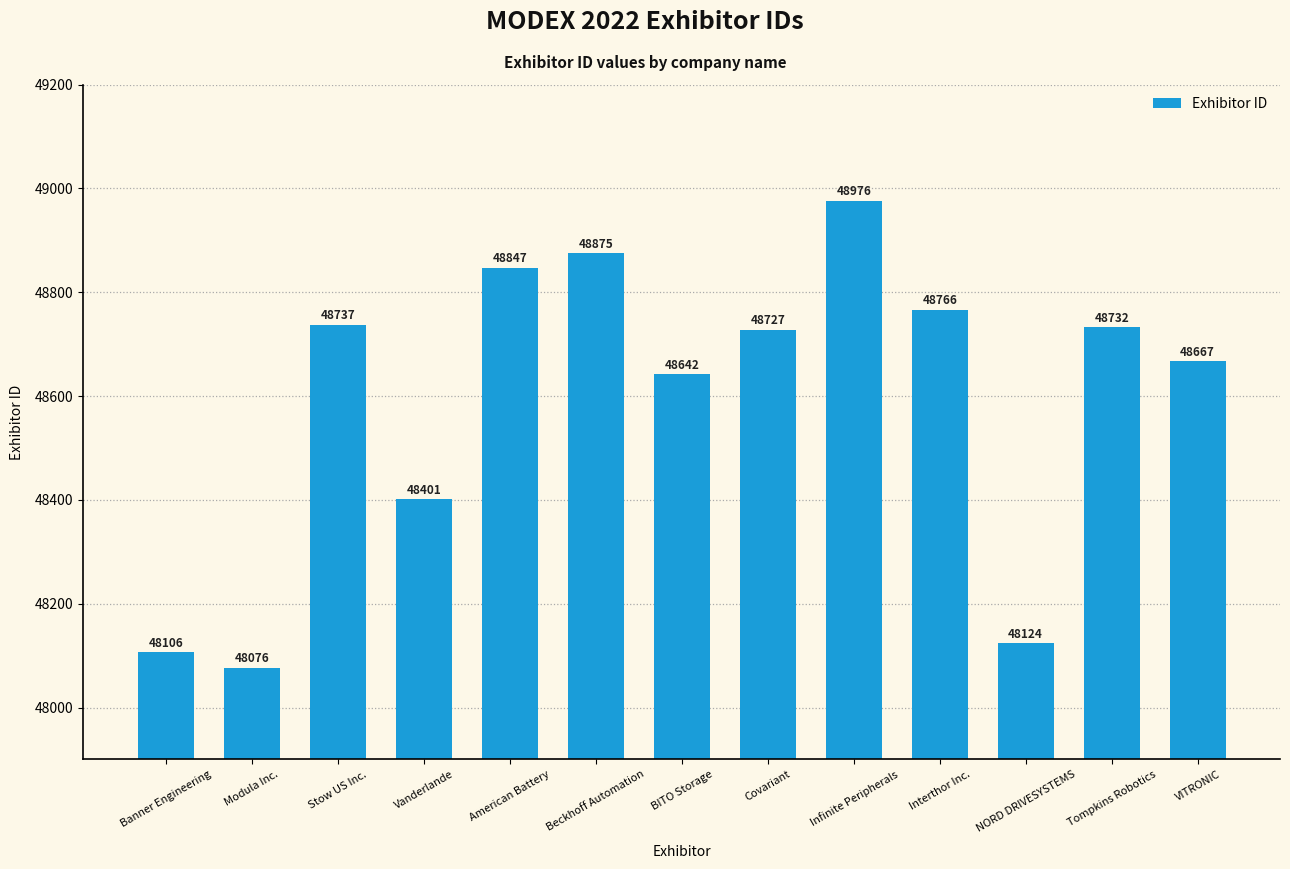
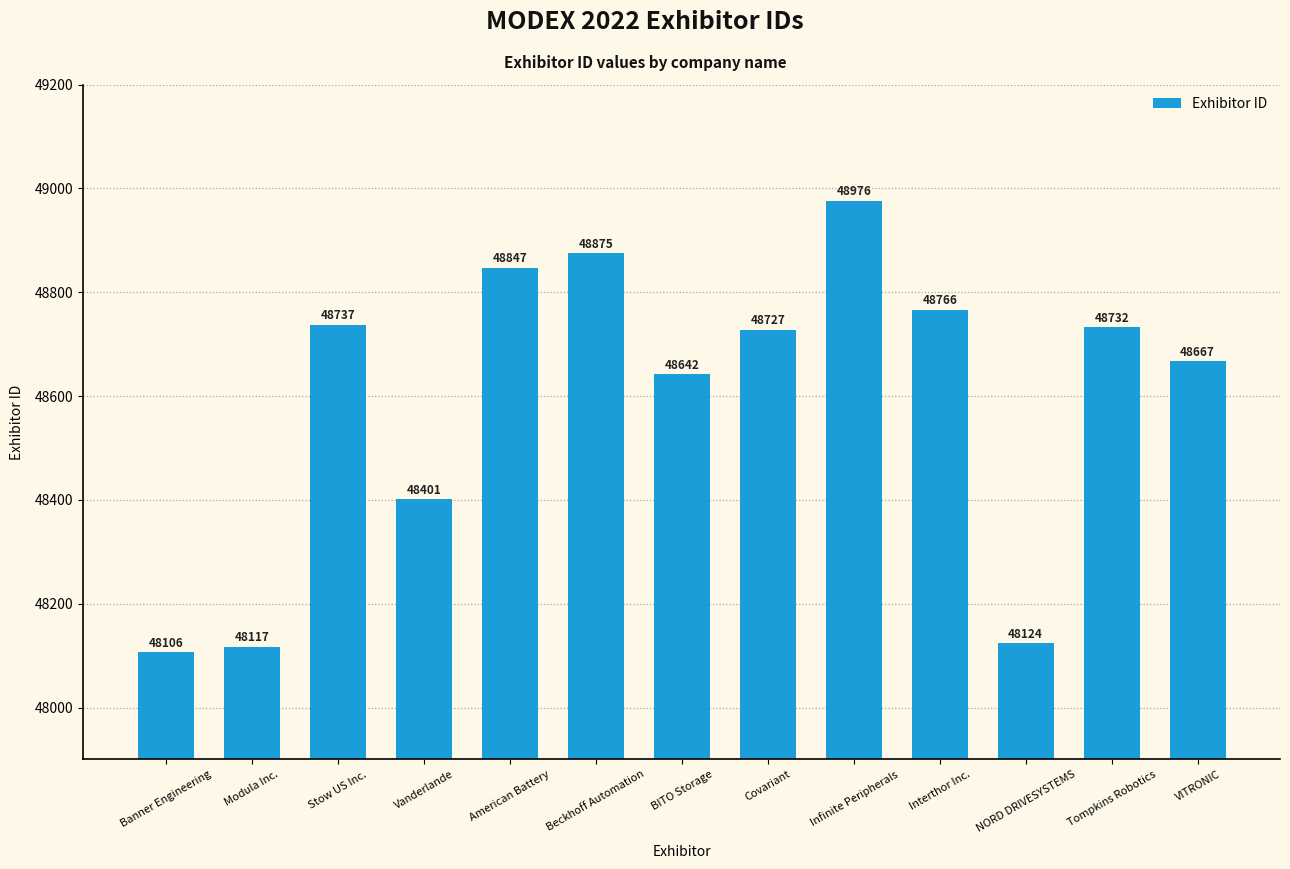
  {
    "Banner Engineering": 48106,
-   "Modula Inc.": 48076,
+   "Modula Inc.": 48117,
    "Stow US Inc.": 48737,
    "Vanderlande": 48401,
    "American Battery": 48847,
    "Beckhoff Automation": 48875,
    "BITO Storage": 48642,
    "Covariant": 48727,
    "Infinite Peripherals": 48976,
    "Interthor Inc.": 48766,
    "NORD DRIVESYSTEMS": 48124,
    "Tompkins Robotics": 48732,
    "VITRONIC": 48667
  }
